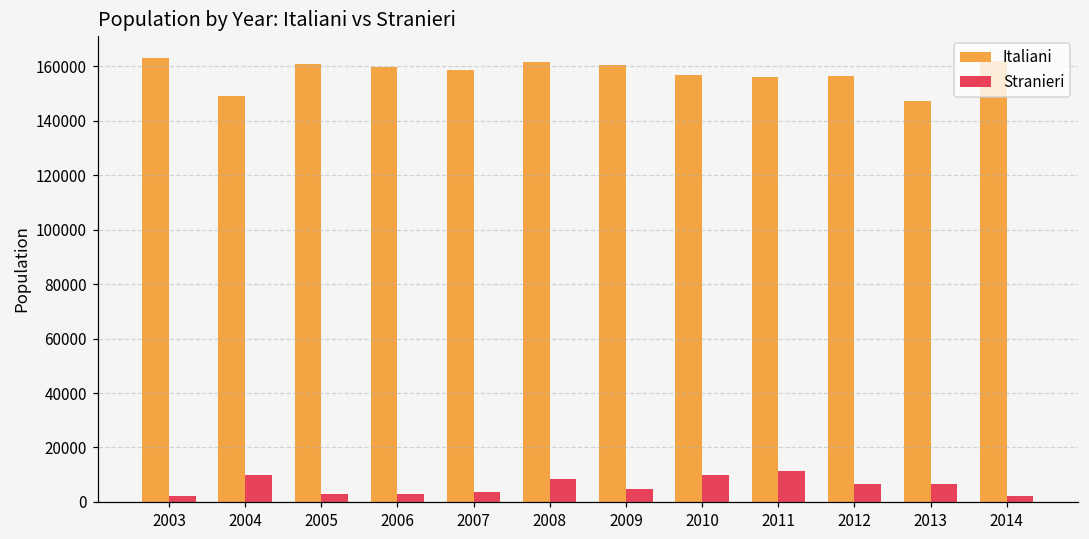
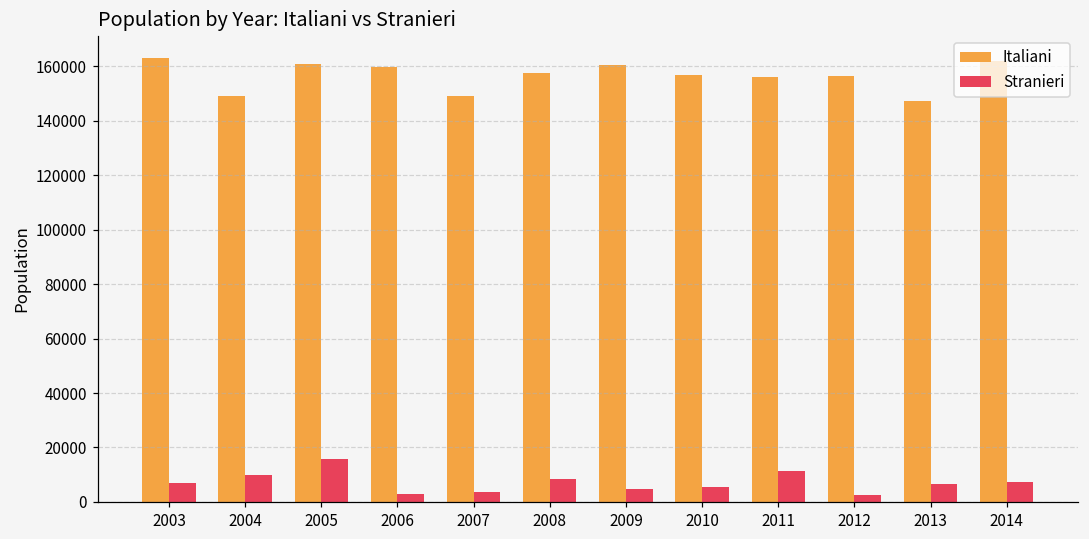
  {
    "Italiani": {
      "2003": 163000,
      "2004": 149000,
      "2005": 161000,
      "2006": 160000,
-     "2007": 159000,
-     "2008": 162000,
+     "2007": 149000,
+     "2008": 158000,
      "2009": 161000,
      "2010": 157000,
      "2011": 156000,
      "2012": 157000,
      "2013": 147000
    },
    "Stranieri": {
-     "2003": 2000,
+     "2003": 7000,
      "2004": 10000,
-     "2005": 3000,
+     "2005": 16000,
      "2006": 3000,
      "2007": 4000,
      "2008": 9000,
      "2009": 5000,
-     "2010": 10000,
+     "2010": 6000,
      "2011": 11000,
-     "2012": 7000,
+     "2012": 3000,
      "2013": 7000,
-     "2014": 2000
+     "2014": 7000
    }
  }
